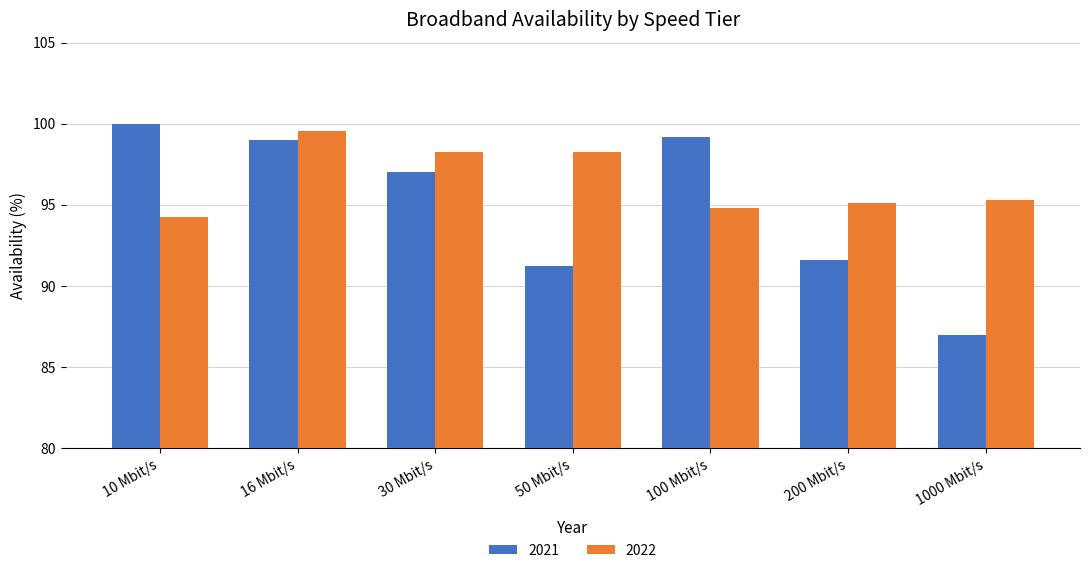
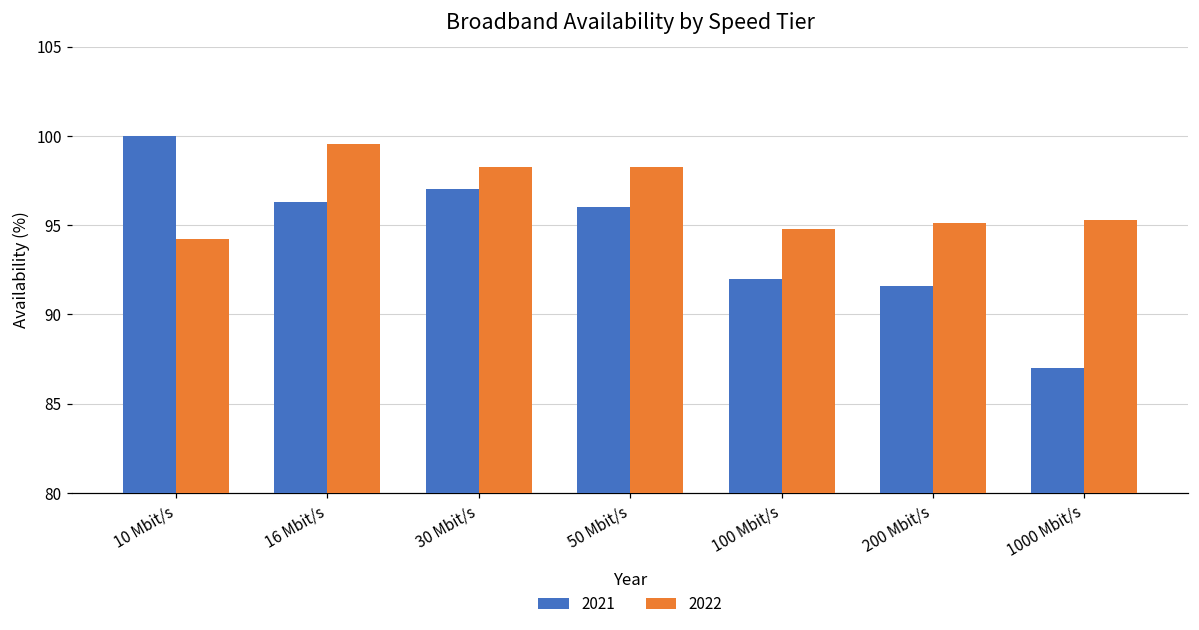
  {
    "2021": {
      "10 Mbit/s": 100.0,
-     "16 Mbit/s": 99.0,
+     "16 Mbit/s": 96.3,
      "30 Mbit/s": 97.0,
-     "50 Mbit/s": 91.2,
-     "100 Mbit/s": 99.2,
+     "50 Mbit/s": 96.0,
+     "100 Mbit/s": 92.0,
      "200 Mbit/s": 91.6,
      "1000 Mbit/s": 87.0
    },
    "2022": {
      "10 Mbit/s": 94.2,
      "16 Mbit/s": 99.5,
      "30 Mbit/s": 98.2,
      "50 Mbit/s": 98.2,
      "100 Mbit/s": 94.8,
      "200 Mbit/s": 95.1,
      "1000 Mbit/s": 95.3
    }
  }
